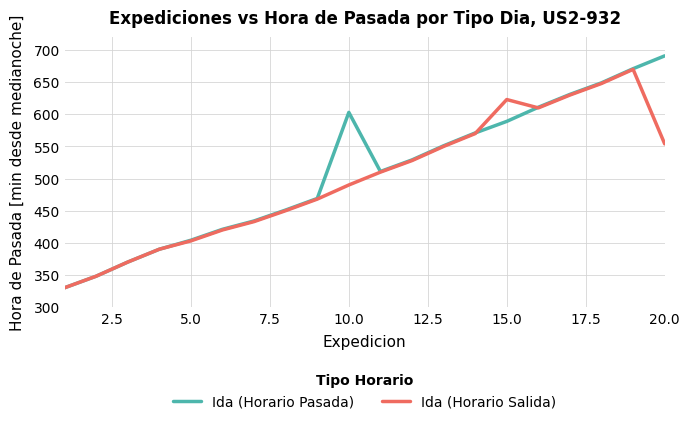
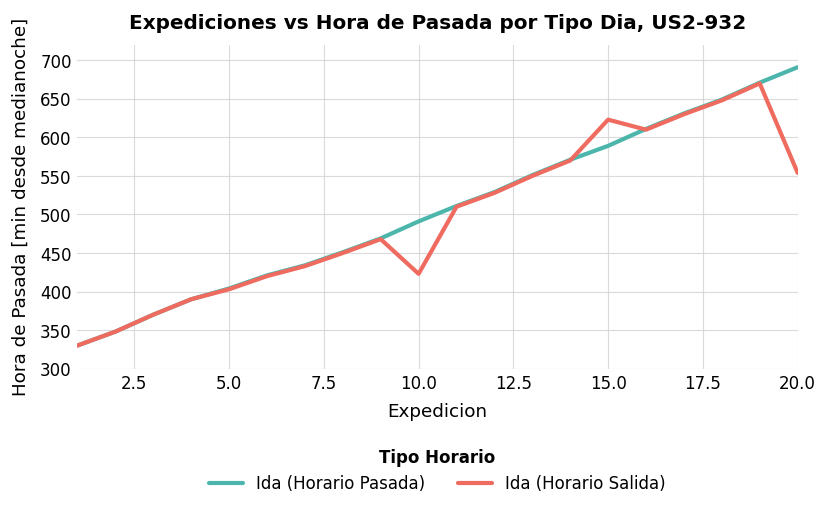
  {
    "Ida (Horario Pasada)": {
-     "10.0": 600,
+     "10.0": 490,
      "15.0": 590,
      "20.0": 690
    },
    "Ida (Horario Salida)": {
-     "10.0": 490,
+     "10.0": 420,
      "15.0": 620,
      "20.0": 550
    }
  }
